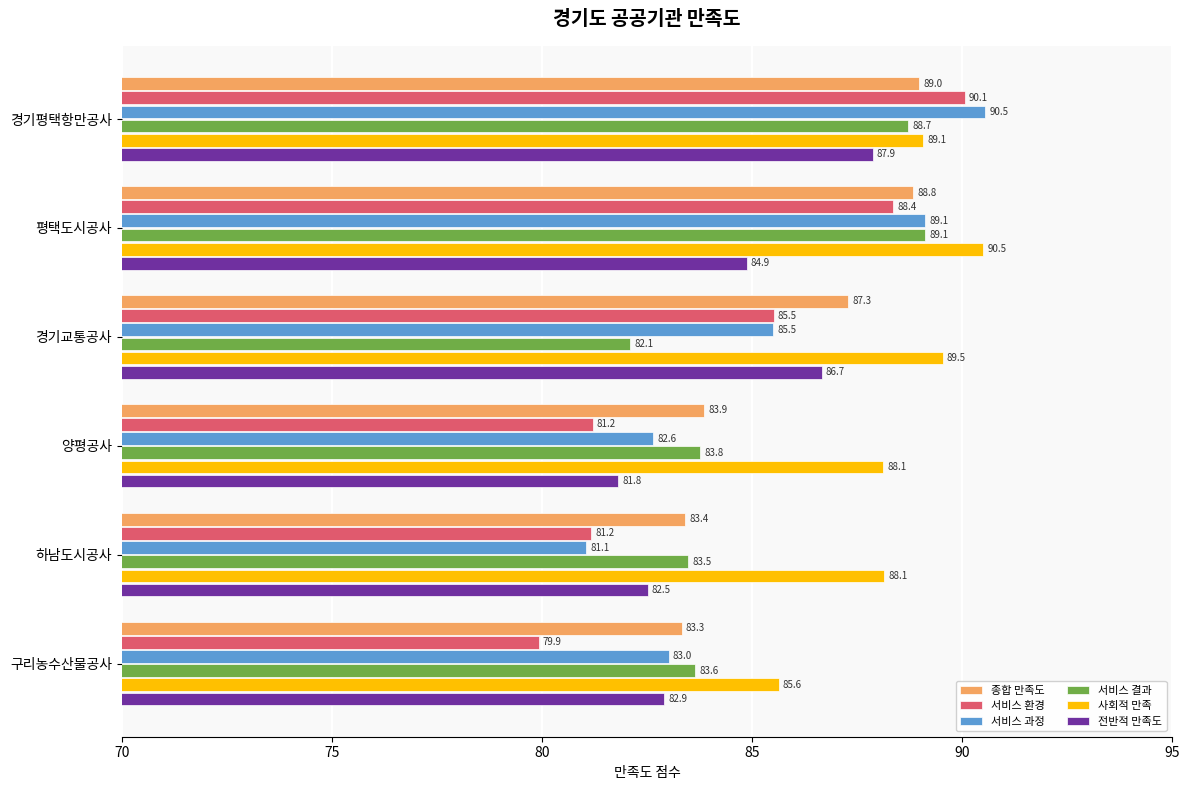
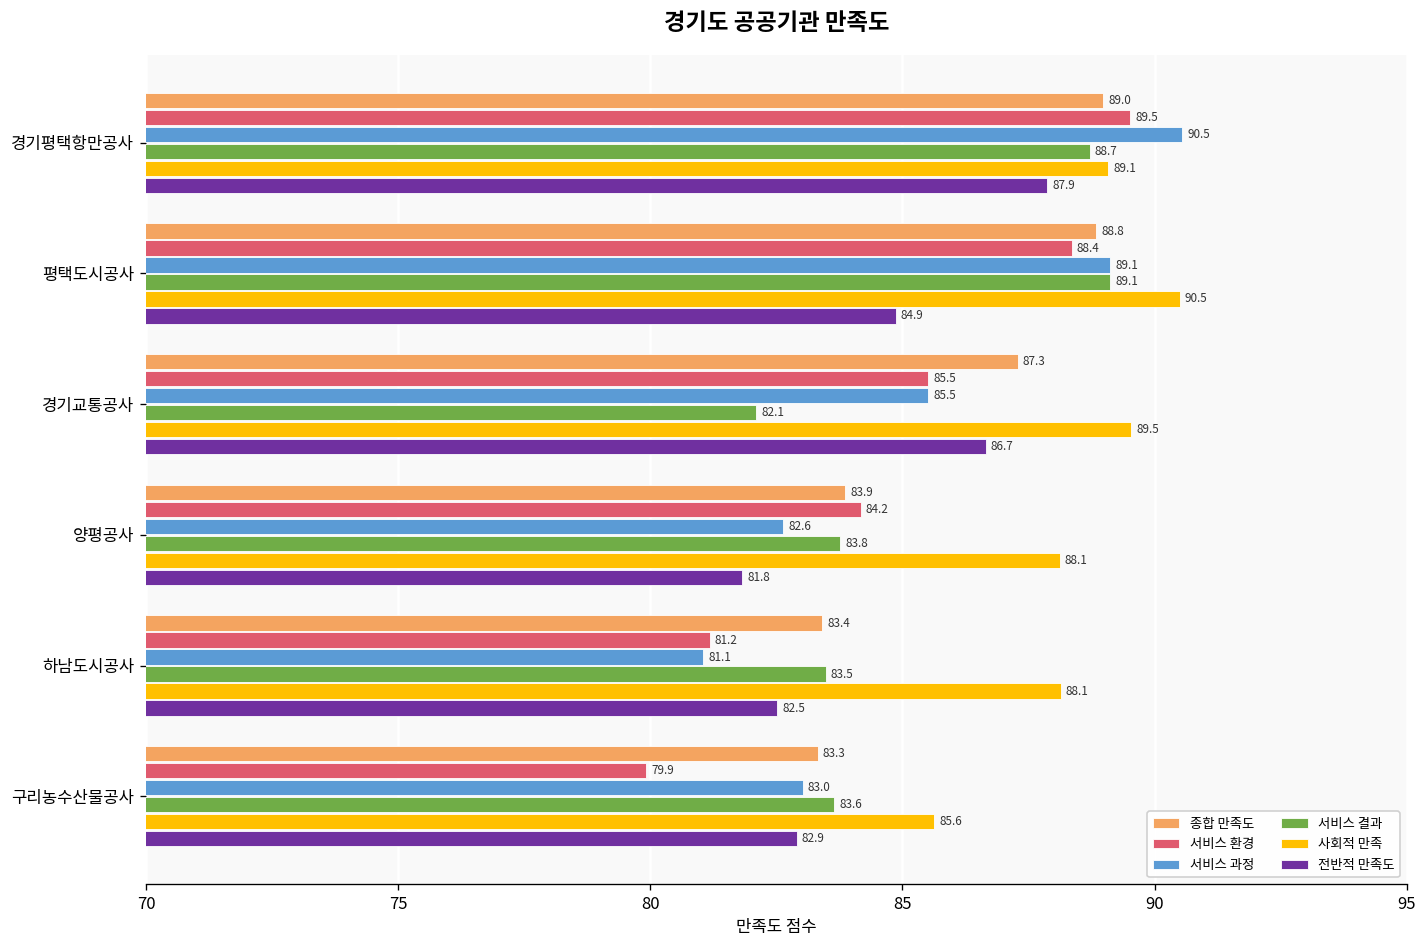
  {
    "종합 만족도": {
      "경기평택항만공사": 89.0,
      "평택도시공사": 88.8,
      "경기교통공사": 87.3,
      "양평공사": 83.9,
      "하남도시공사": 83.4,
      "구리농수산물공사": 83.3
    },
    "서비스 환경": {
-     "경기평택항만공사": 90.1,
+     "경기평택항만공사": 89.5,
      "평택도시공사": 88.4,
      "경기교통공사": 85.5,
-     "양평공사": 81.2,
+     "양평공사": 84.2,
      "하남도시공사": 81.2,
      "구리농수산물공사": 79.9
    },
    "서비스 과정": {
      "경기평택항만공사": 90.5,
      "평택도시공사": 89.1,
      "경기교통공사": 85.5,
      "양평공사": 82.6,
      "하남도시공사": 81.1,
      "구리농수산물공사": 83.0
    },
    "서비스 결과": {
      "경기평택항만공사": 88.7,
      "평택도시공사": 89.1,
      "경기교통공사": 82.1,
      "양평공사": 83.8,
      "하남도시공사": 83.5,
      "구리농수산물공사": 83.6
    },
    "사회적 만족": {
      "경기평택항만공사": 89.1,
      "평택도시공사": 90.5,
      "경기교통공사": 89.5,
      "양평공사": 88.1,
      "하남도시공사": 88.1,
      "구리농수산물공사": 85.6
    },
    "전반적 만족도": {
      "경기평택항만공사": 87.9,
      "평택도시공사": 84.9,
      "경기교통공사": 86.7,
      "양평공사": 81.8,
      "하남도시공사": 82.5,
      "구리농수산물공사": 82.9
    }
  }
